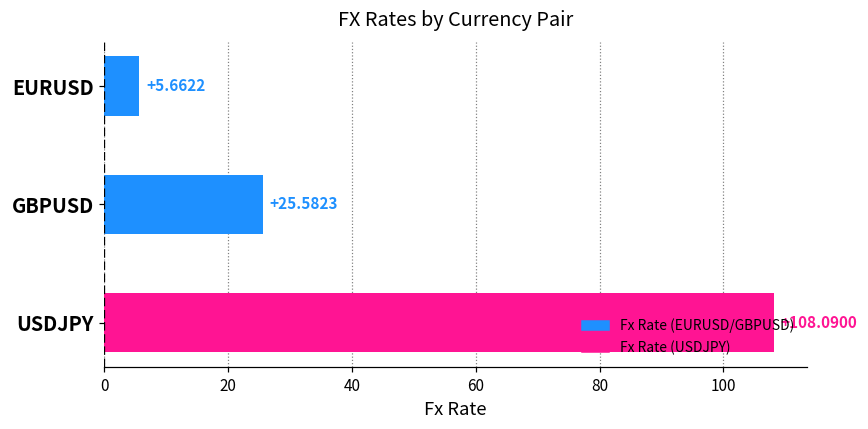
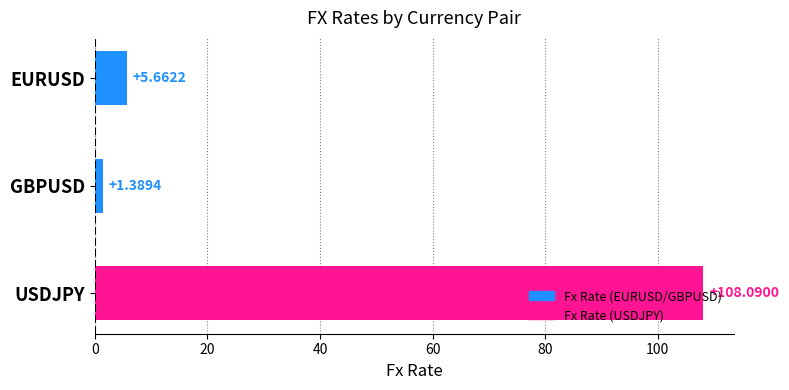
  {
    "EURUSD": "+5.6622",
-   "GBPUSD": "+25.5823",
+   "GBPUSD": "+1.3894",
    "USDJPY": "+108.0900"
  }
